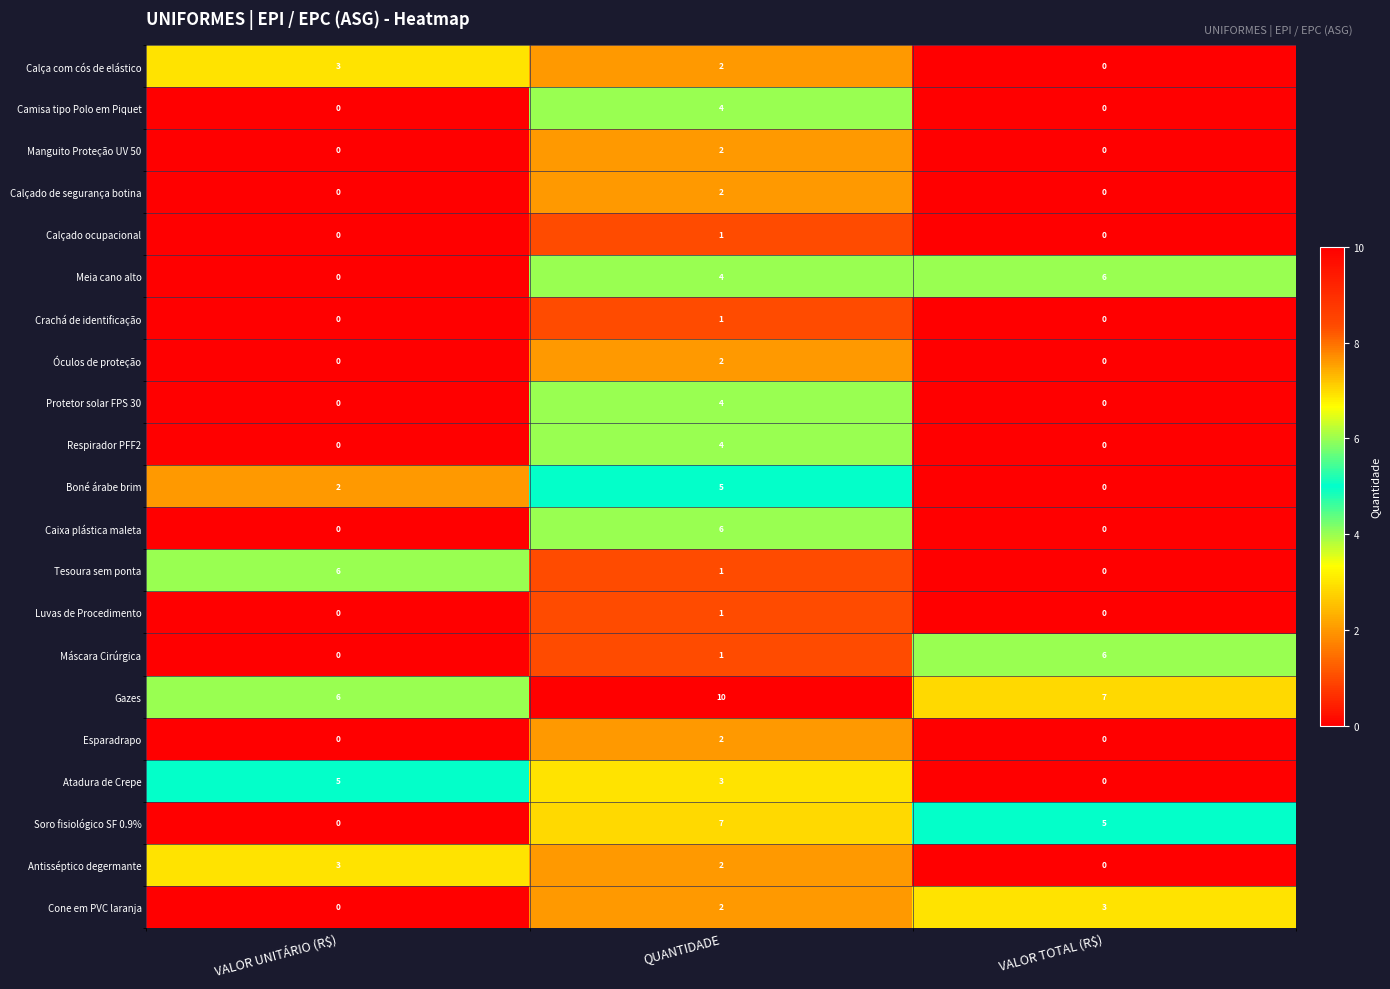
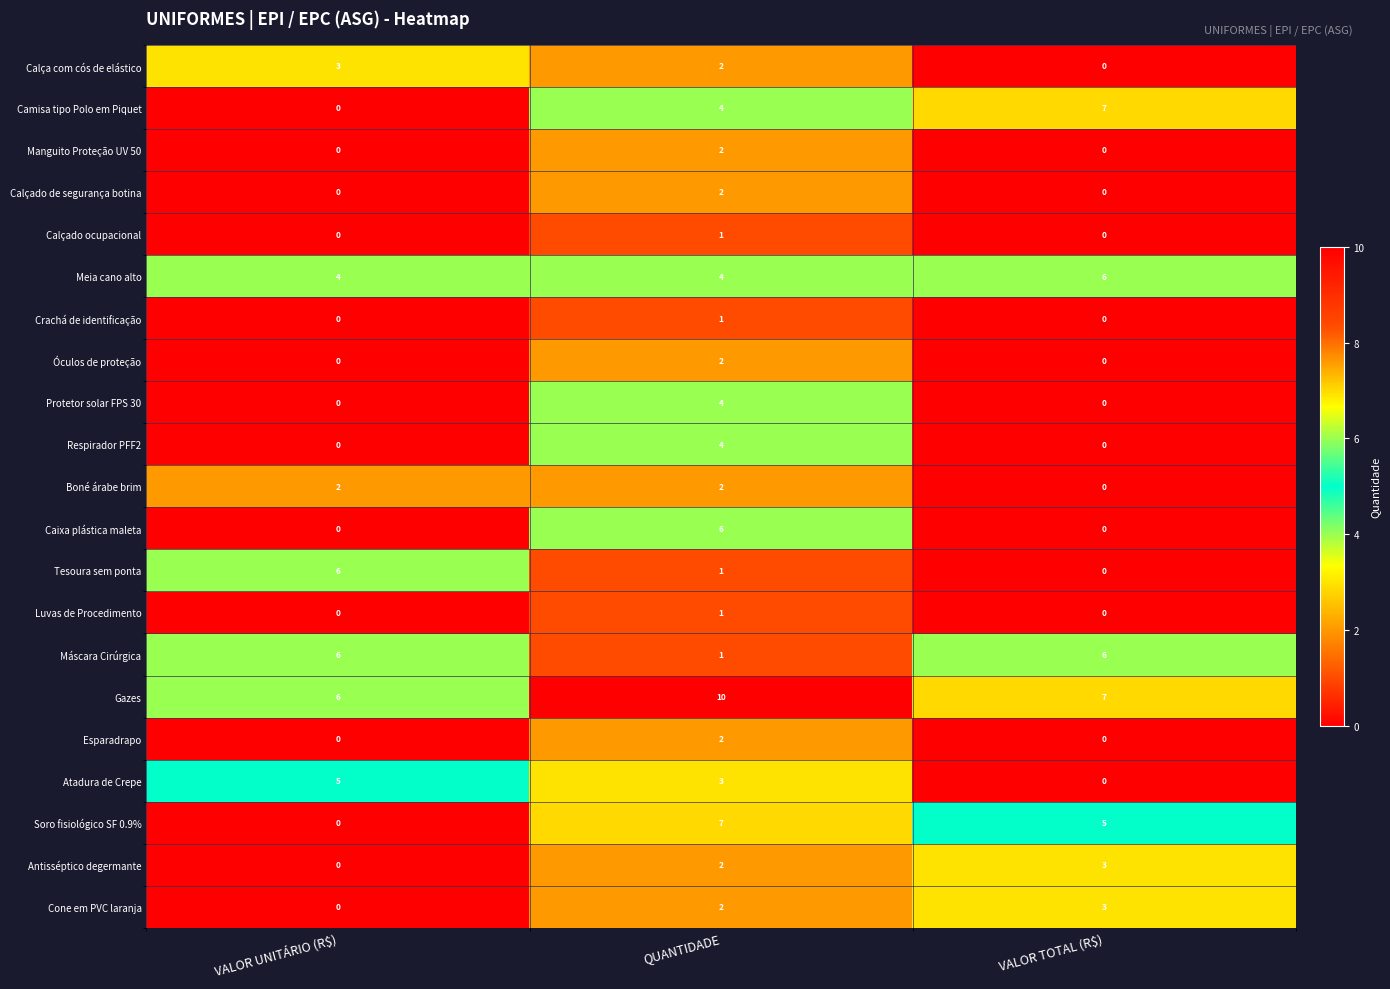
  {
    "Calça com cós de elástico": {
      "VALOR UNITÁRIO (R$)": 3,
      "QUANTIDADE": 2,
      "VALOR TOTAL (R$)": 0
    },
    "Camisa tipo Polo em Piquet": {
      "VALOR UNITÁRIO (R$)": 0,
      "QUANTIDADE": 4,
-     "VALOR TOTAL (R$)": 0
+     "VALOR TOTAL (R$)": 7
    },
    "Manguito Proteção UV 50": {
      "VALOR UNITÁRIO (R$)": 0,
      "QUANTIDADE": 2,
      "VALOR TOTAL (R$)": 0
    },
    "Calçado de segurança botina": {
      "VALOR UNITÁRIO (R$)": 0,
      "QUANTIDADE": 2,
      "VALOR TOTAL (R$)": 0
    },
    "Calçado ocupacional": {
      "VALOR UNITÁRIO (R$)": 0,
      "QUANTIDADE": 1,
      "VALOR TOTAL (R$)": 0
    },
    "Meia cano alto": {
-     "VALOR UNITÁRIO (R$)": 0,
+     "VALOR UNITÁRIO (R$)": 4,
      "QUANTIDADE": 4,
      "VALOR TOTAL (R$)": 6
    },
    "Crachá de identificação": {
      "VALOR UNITÁRIO (R$)": 0,
      "QUANTIDADE": 1,
      "VALOR TOTAL (R$)": 0
    },
    "Óculos de proteção": {
      "VALOR UNITÁRIO (R$)": 0,
      "QUANTIDADE": 2,
      "VALOR TOTAL (R$)": 0
    },
    "Protetor solar FPS 30": {
      "VALOR UNITÁRIO (R$)": 0,
      "QUANTIDADE": 4,
      "VALOR TOTAL (R$)": 0
    },
    "Respirador PFF2": {
      "VALOR UNITÁRIO (R$)": 0,
      "QUANTIDADE": 4,
      "VALOR TOTAL (R$)": 0
    },
    "Boné árabe brim": {
      "VALOR UNITÁRIO (R$)": 2,
-     "QUANTIDADE": 5,
+     "QUANTIDADE": 2,
      "VALOR TOTAL (R$)": 0
    },
    "Caixa plástica maleta": {
      "VALOR UNITÁRIO (R$)": 0,
      "QUANTIDADE": 6,
      "VALOR TOTAL (R$)": 0
    },
    "Tesoura sem ponta": {
      "VALOR UNITÁRIO (R$)": 6,
      "QUANTIDADE": 1,
      "VALOR TOTAL (R$)": 0
    },
    "Luvas de Procedimento": {
      "VALOR UNITÁRIO (R$)": 0,
      "QUANTIDADE": 1,
      "VALOR TOTAL (R$)": 0
    },
    "Máscara Cirúrgica": {
-     "VALOR UNITÁRIO (R$)": 0,
+     "VALOR UNITÁRIO (R$)": 6,
      "QUANTIDADE": 1,
      "VALOR TOTAL (R$)": 6
    },
    "Gazes": {
      "VALOR UNITÁRIO (R$)": 6,
      "QUANTIDADE": 10,
      "VALOR TOTAL (R$)": 7
    },
    "Esparadrapo": {
      "VALOR UNITÁRIO (R$)": 0,
      "QUANTIDADE": 2,
      "VALOR TOTAL (R$)": 0
    },
    "Atadura de Crepe": {
      "VALOR UNITÁRIO (R$)": 5,
      "QUANTIDADE": 3,
      "VALOR TOTAL (R$)": 0
    },
    "Soro fisiológico SF 0.9%": {
      "VALOR UNITÁRIO (R$)": 0,
      "QUANTIDADE": 7,
      "VALOR TOTAL (R$)": 5
    },
    "Antisséptico degermante": {
-     "VALOR UNITÁRIO (R$)": 3,
+     "VALOR UNITÁRIO (R$)": 0,
      "QUANTIDADE": 2,
-     "VALOR TOTAL (R$)": 0
+     "VALOR TOTAL (R$)": 3
    },
    "Cone em PVC laranja": {
      "VALOR UNITÁRIO (R$)": 0,
      "QUANTIDADE": 2,
      "VALOR TOTAL (R$)": 3
    }
  }
